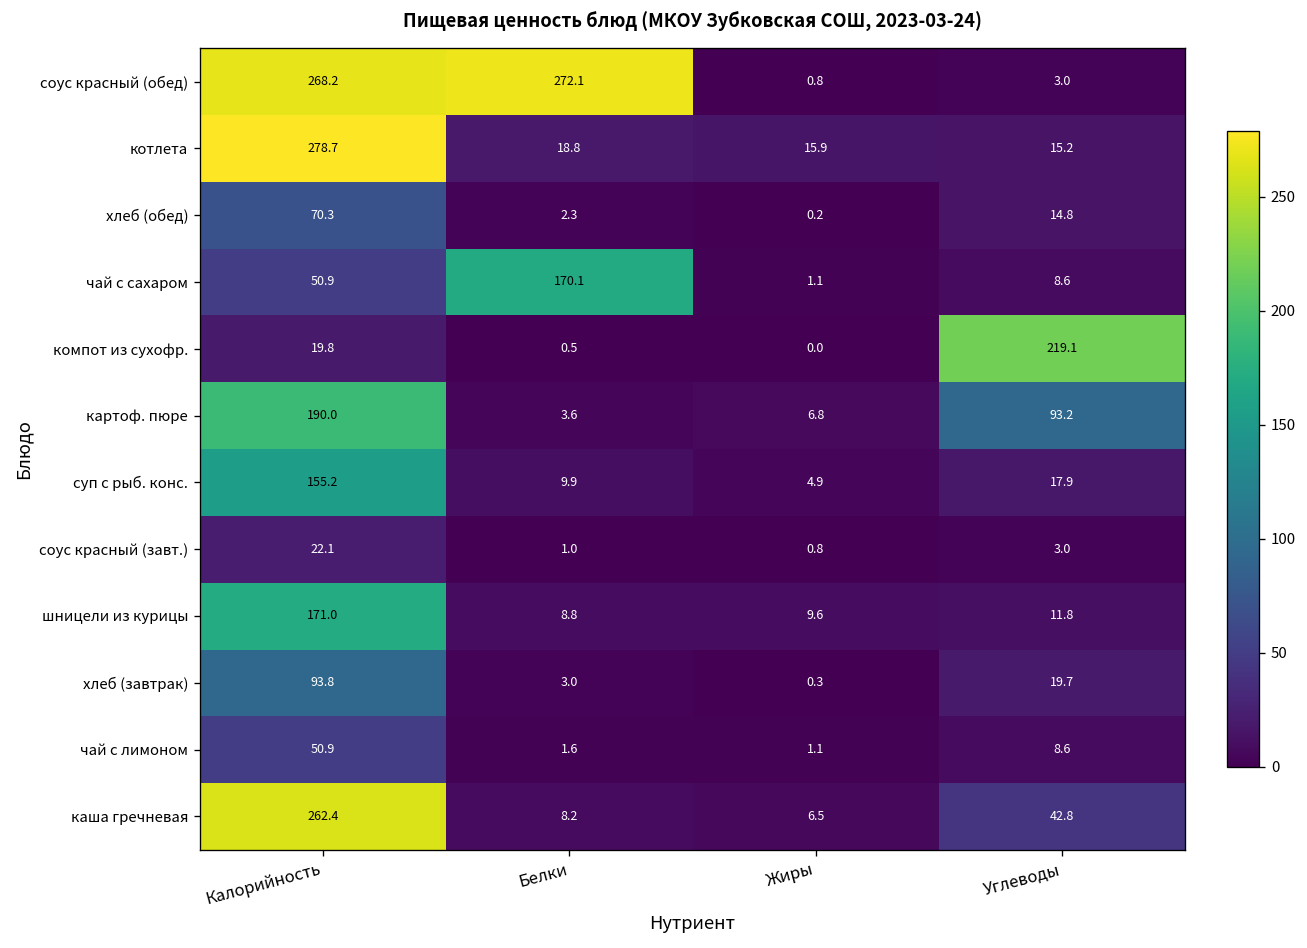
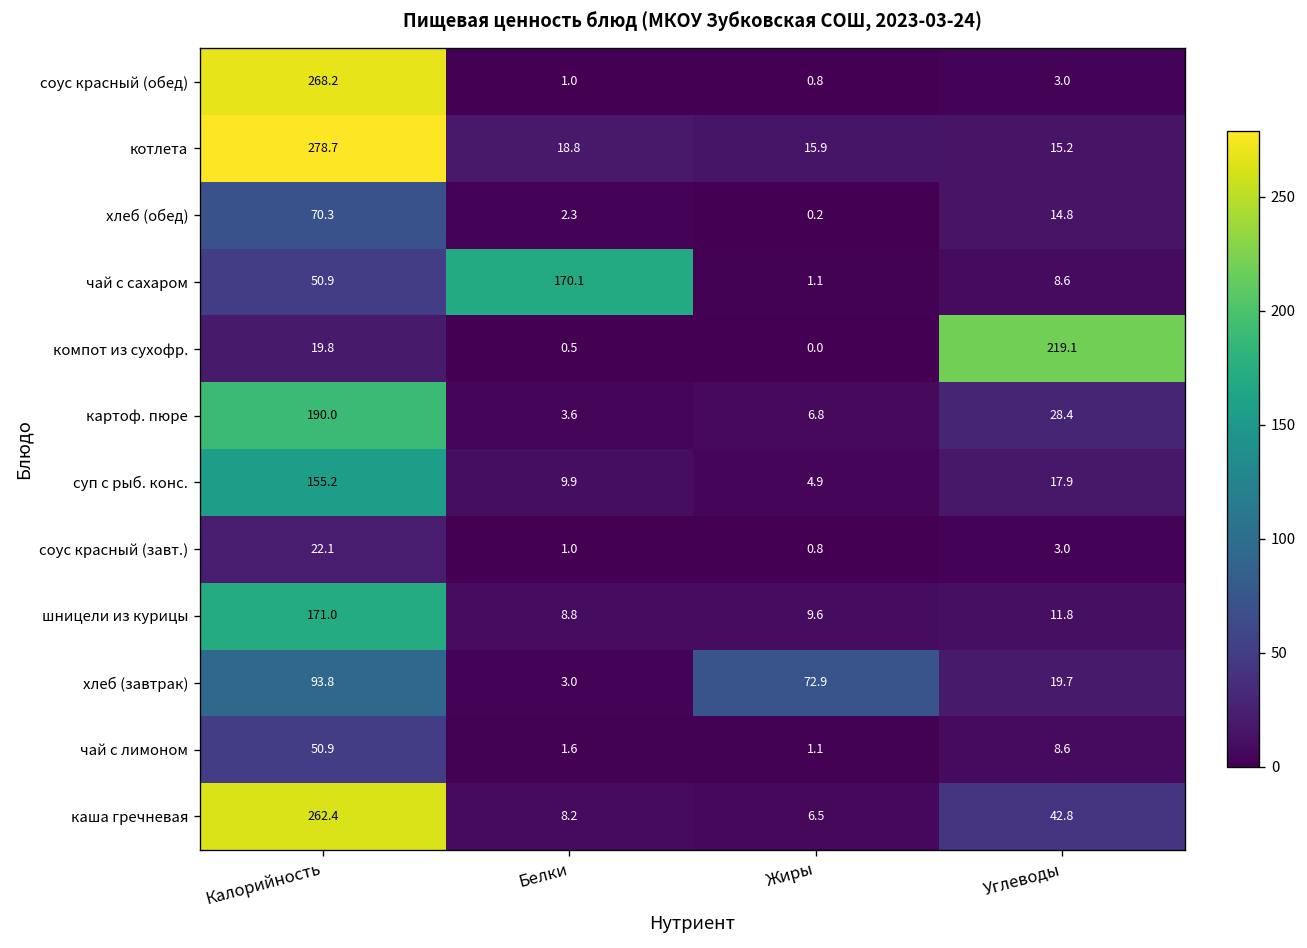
  {
    "соус красный (обед)": {
      "Калорийность": 268.2,
-     "Белки": 272.1,
+     "Белки": 1.0,
      "Жиры": 0.8,
      "Углеводы": 3.0
    },
    "котлета": {
      "Калорийность": 278.7,
      "Белки": 18.8,
      "Жиры": 15.9,
      "Углеводы": 15.2
    },
    "хлеб (обед)": {
      "Калорийность": 70.3,
      "Белки": 2.3,
      "Жиры": 0.2,
      "Углеводы": 14.8
    },
    "чай с сахаром": {
      "Калорийность": 50.9,
      "Белки": 170.1,
      "Жиры": 1.1,
      "Углеводы": 8.6
    },
    "компот из сухофр.": {
      "Калорийность": 19.8,
      "Белки": 0.5,
      "Жиры": 0.0,
      "Углеводы": 219.1
    },
    "картоф. пюре": {
      "Калорийность": 190.0,
      "Белки": 3.6,
      "Жиры": 6.8,
-     "Углеводы": 93.2
+     "Углеводы": 28.4
    },
    "суп с рыб. конс.": {
      "Калорийность": 155.2,
      "Белки": 9.9,
      "Жиры": 4.9,
      "Углеводы": 17.9
    },
    "соус красный (завт.)": {
      "Калорийность": 22.1,
      "Белки": 1.0,
      "Жиры": 0.8,
      "Углеводы": 3.0
    },
    "шницели из курицы": {
      "Калорийность": 171.0,
      "Белки": 8.8,
      "Жиры": 9.6,
      "Углеводы": 11.8
    },
    "хлеб (завтрак)": {
      "Калорийность": 93.8,
      "Белки": 3.0,
-     "Жиры": 0.3,
+     "Жиры": 72.9,
      "Углеводы": 19.7
    },
    "чай с лимоном": {
      "Калорийность": 50.9,
      "Белки": 1.6,
      "Жиры": 1.1,
      "Углеводы": 8.6
    },
    "каша гречневая": {
      "Калорийность": 262.4,
      "Белки": 8.2,
      "Жиры": 6.5,
      "Углеводы": 42.8
    }
  }
